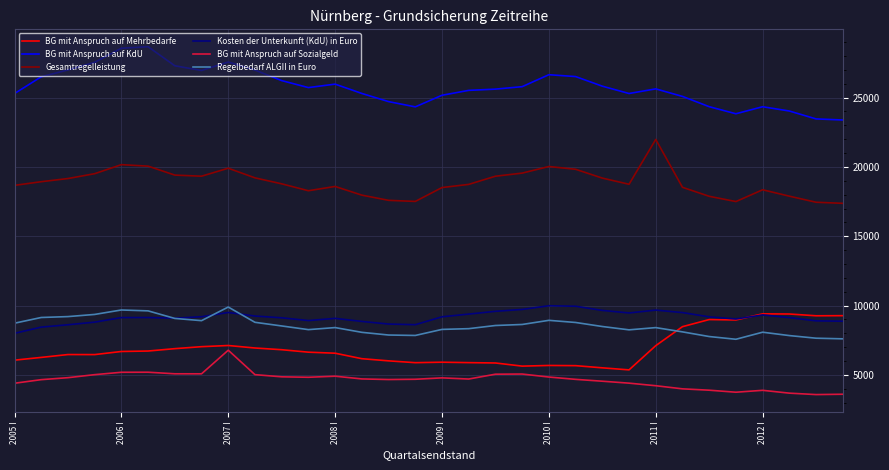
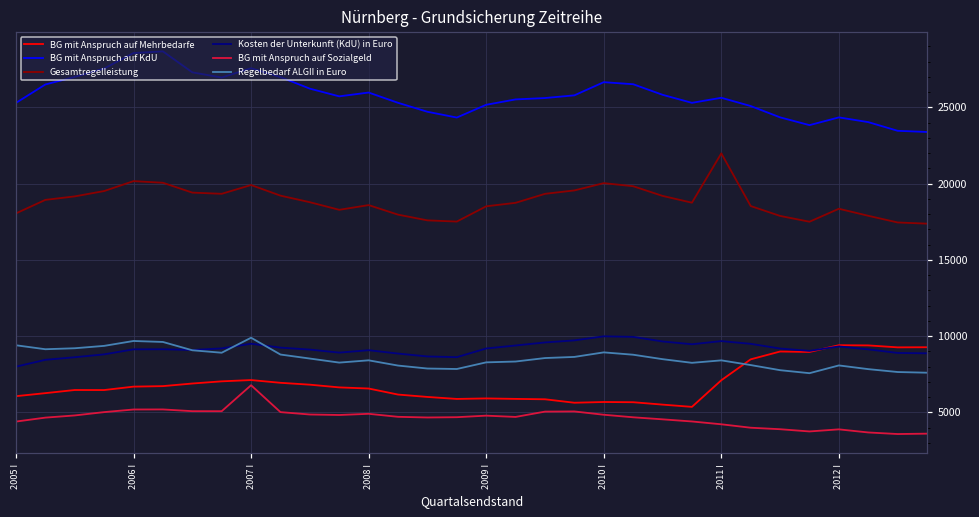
  {
    "BG mit Anspruch auf Mehrbedarfe": {
      "2005 I": 6100,
      "2006 I": 6700,
      "2007 I": 7100,
      "2008 I": 6600,
      "2009 I": 5900,
      "2010 I": 5700,
      "2011 I": 7100
    },
    "BG mit Anspruch auf KdU": {
      "2005 I": 25300,
      "2008 I": 26000,
      "2009 I": 25200,
      "2010 I": 26700,
      "2011 I": 25600,
      "2012 I": 24300
    },
    "Gesamtregelleistung": {
-     "2005 I": 18700,
+     "2005 I": 18000,
      "2006 I": 20200,
      "2007 I": 19900,
      "2008 I": 18600,
      "2009 I": 18500,
      "2010 I": 20000,
      "2011 I": 22000,
      "2012 I": 18400
    },
    "Kosten der Unterkunft (KdU) in Euro": {
      "2005 I": 8000,
      "2006 I": 9100,
      "2007 I": 9500,
      "2008 I": 9100,
      "2009 I": 9200,
      "2010 I": 10000,
      "2011 I": 9700
    },
    "BG mit Anspruch auf Sozialgeld": {
      "2005 I": 4400,
      "2006 I": 5200,
      "2007 I": 6800,
      "2008 I": 4900,
      "2009 I": 4800,
      "2010 I": 4800,
      "2011 I": 4200,
      "2012 I": 3900
    },
    "Regelbedarf ALGII in Euro": {
-     "2005 I": 8700,
+     "2005 I": 9400,
      "2006 I": 9700,
      "2007 I": 9900,
      "2008 I": 8400,
      "2009 I": 8300,
      "2010 I": 8900,
      "2011 I": 8400,
      "2012 I": 8100
    }
  }
